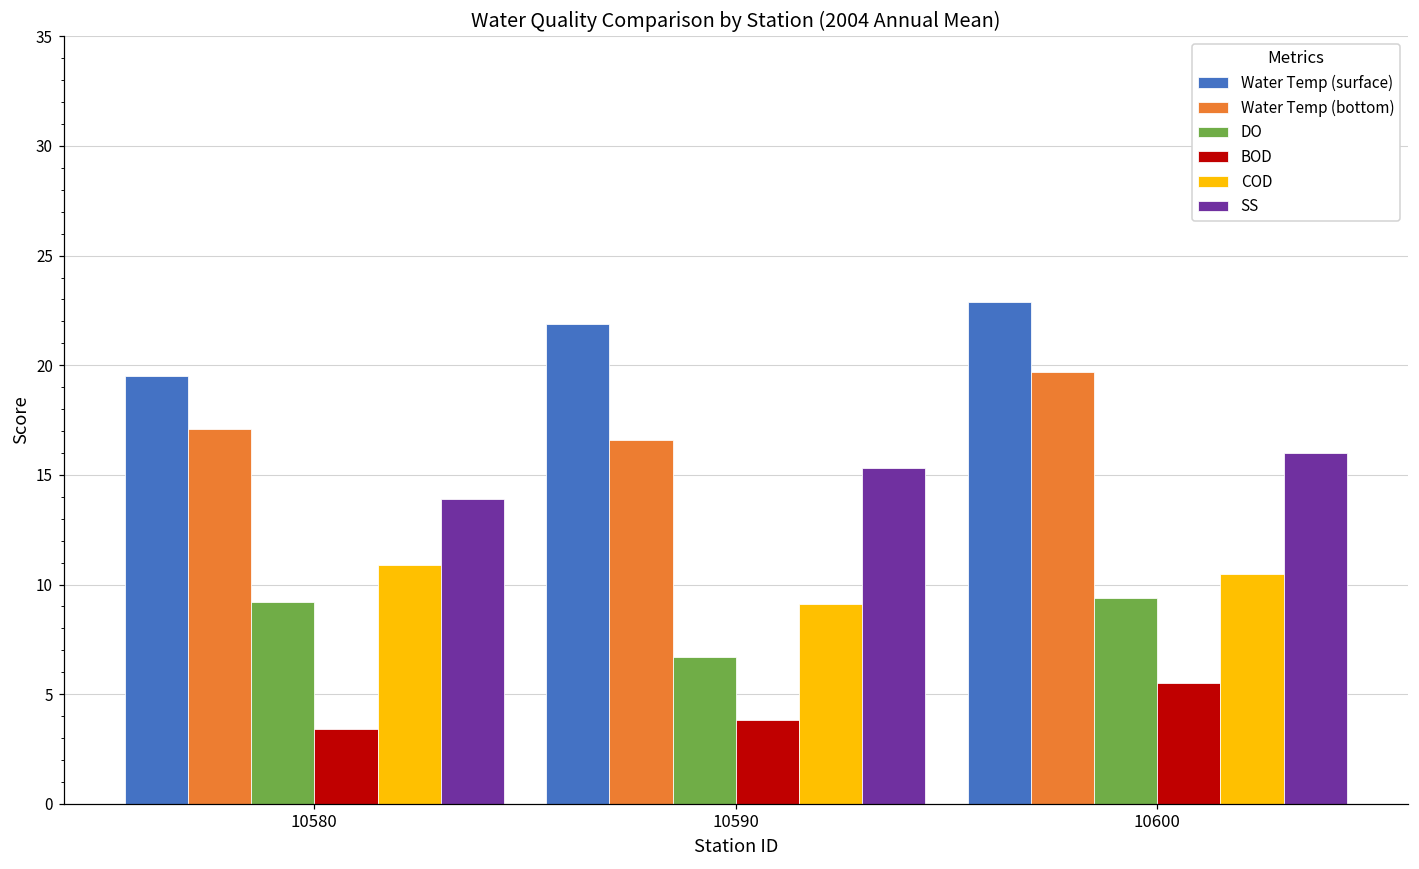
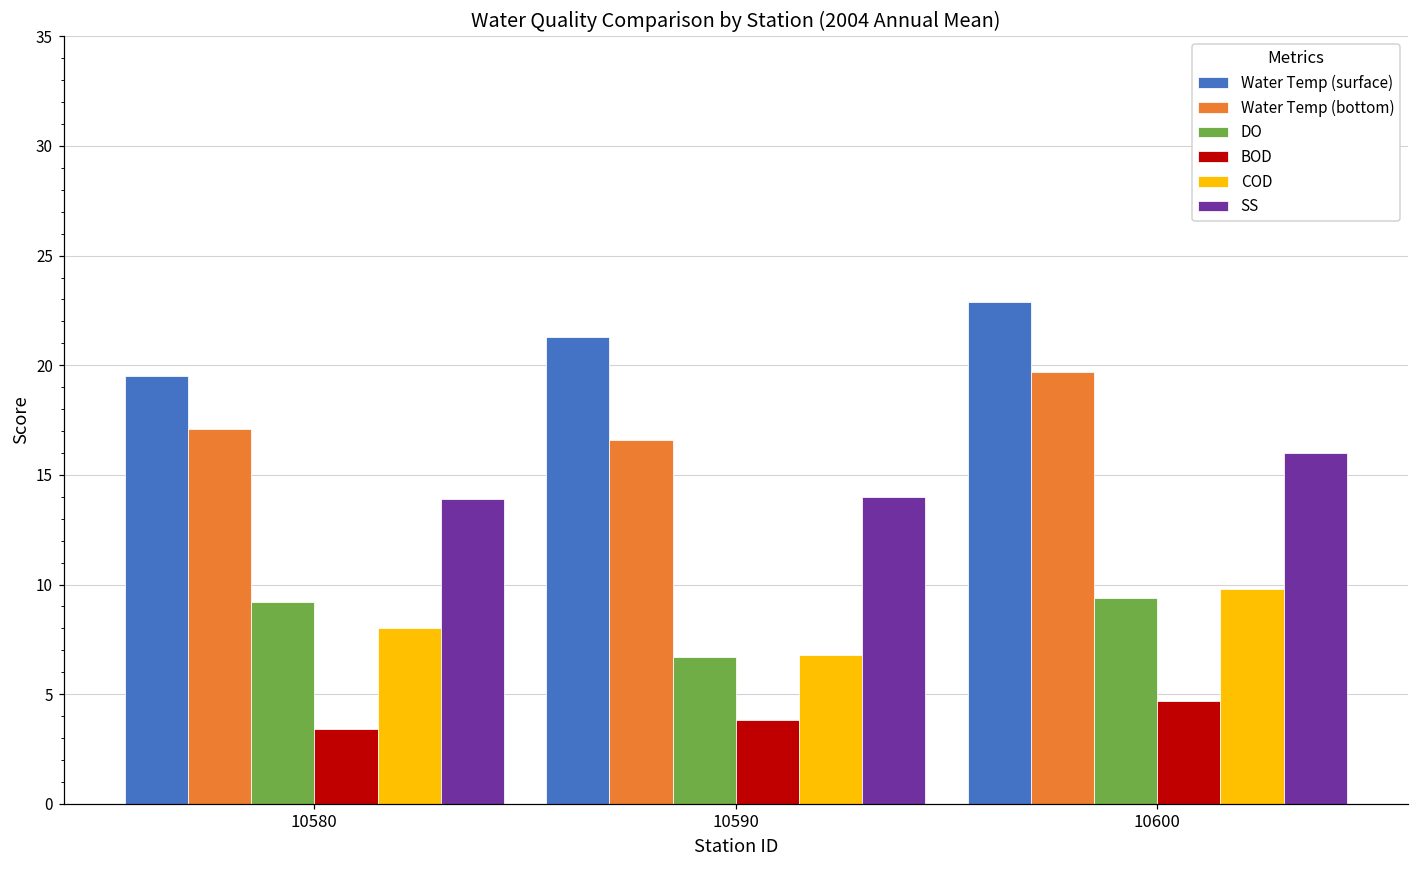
  {
    "Water Temp (surface)": {
      "10580": 19.5,
-     "10590": 21.9,
+     "10590": 21.3,
      "10600": 22.9
    },
    "Water Temp (bottom)": {
      "10580": 17.1,
      "10590": 16.6,
      "10600": 19.7
    },
    "DO": {
      "10580": 9.2,
      "10590": 6.7,
      "10600": 9.4
    },
    "BOD": {
      "10580": 3.4,
      "10590": 3.8,
-     "10600": 5.5
+     "10600": 4.7
    },
    "COD": {
-     "10580": 10.9,
-     "10590": 9.1,
-     "10600": 10.5
+     "10580": 8.0,
+     "10590": 6.8,
+     "10600": 9.8
    },
    "SS": {
      "10580": 13.9,
-     "10590": 15.3,
+     "10590": 14.0,
      "10600": 16.0
    }
  }
